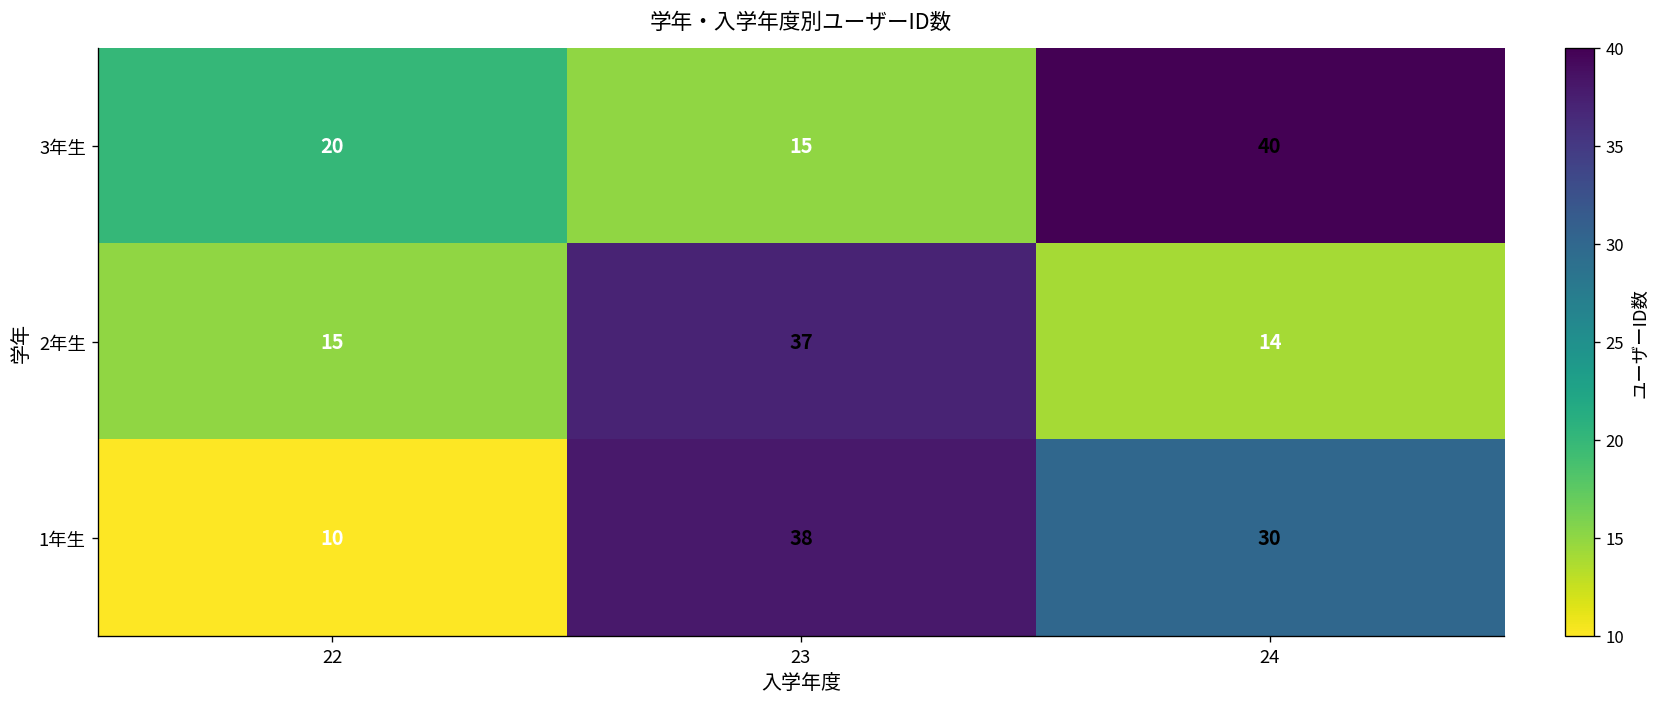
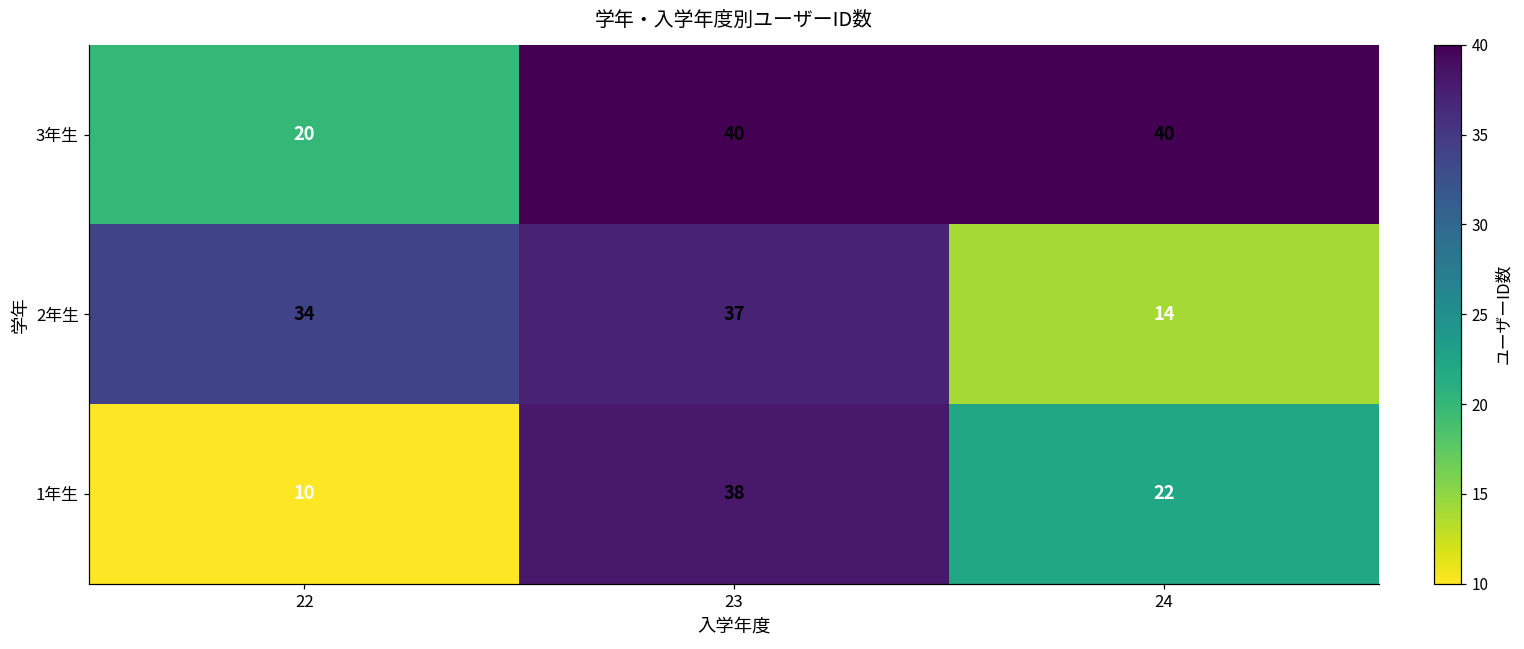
  {
    "3年生": {
      "22": 20,
-     "23": 15,
+     "23": 40,
      "24": 40
    },
    "2年生": {
-     "22": 15,
+     "22": 34,
      "23": 37,
      "24": 14
    },
    "1年生": {
      "22": 10,
      "23": 38,
-     "24": 30
+     "24": 22
    }
  }
